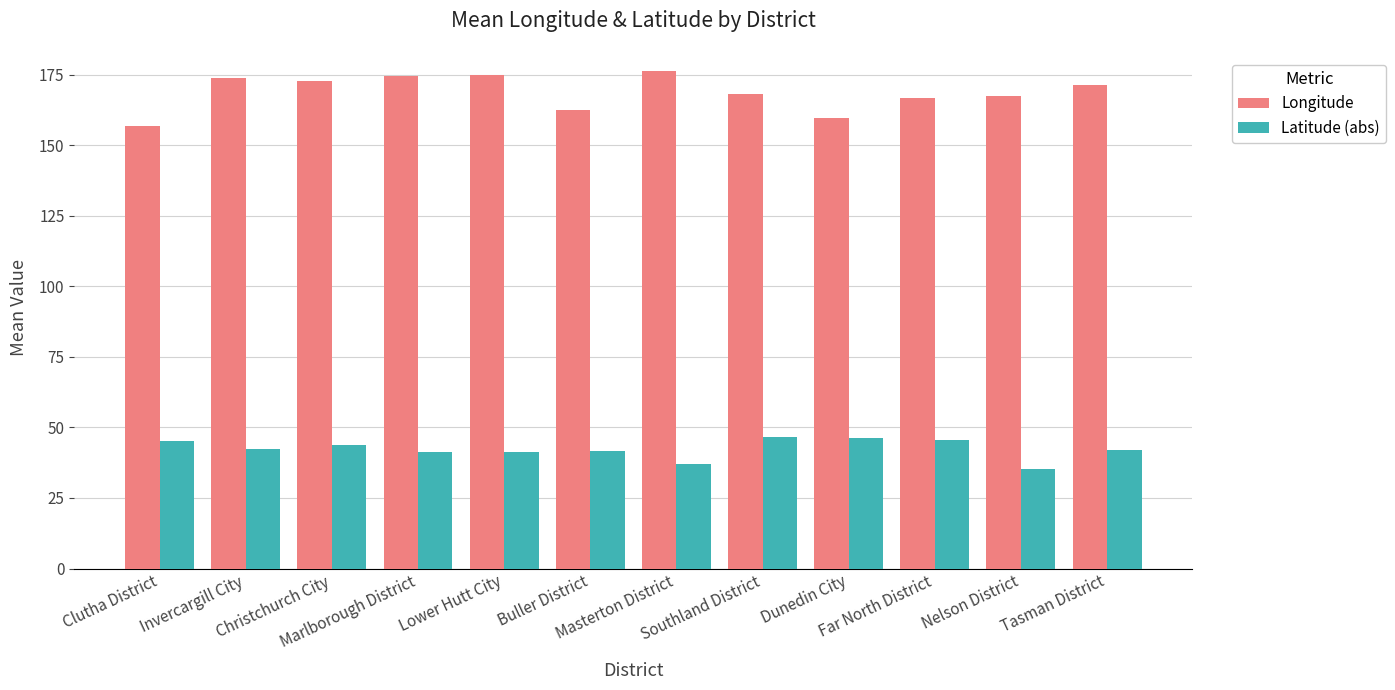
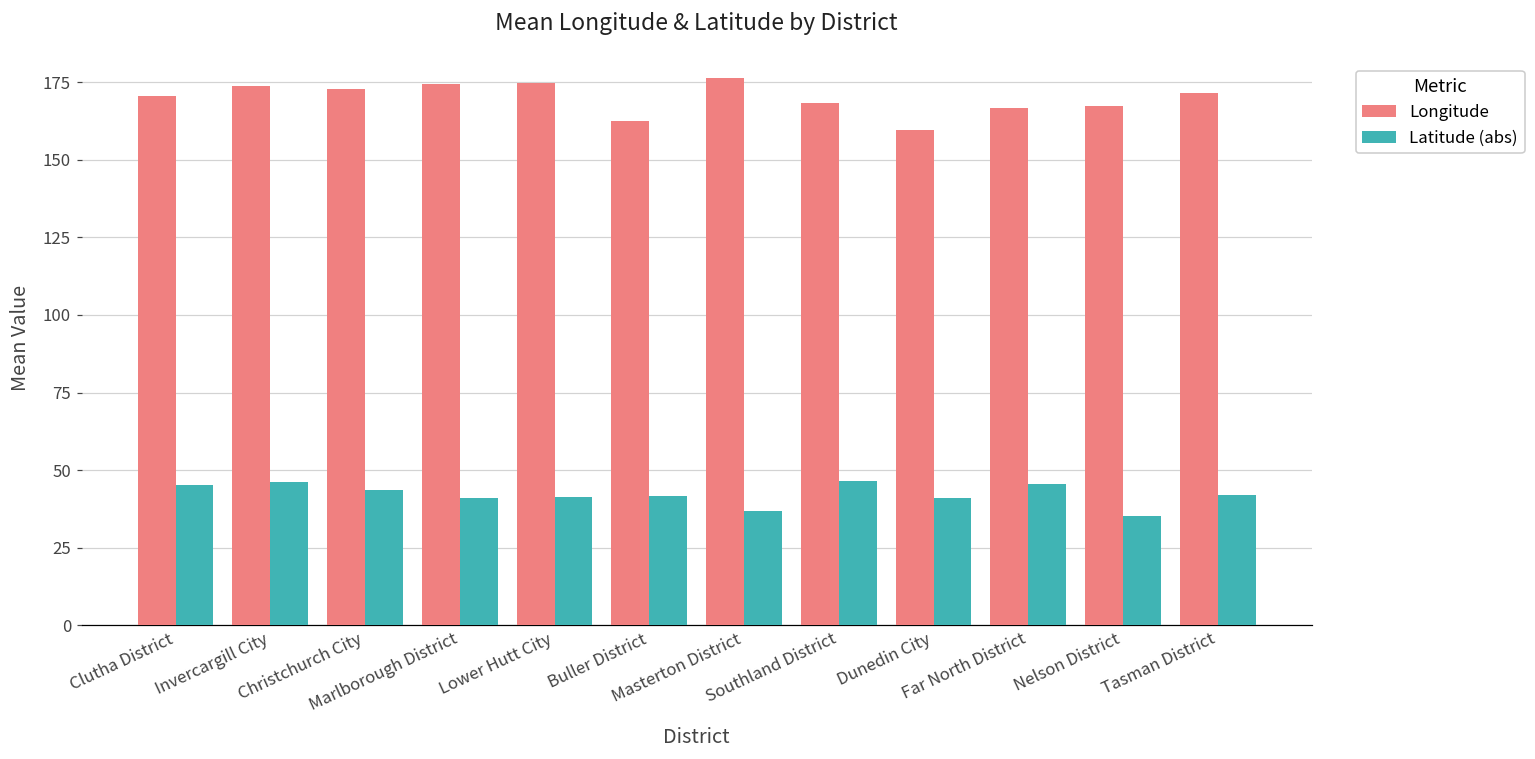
  {
    "Longitude": {
-     "Clutha District": 157,
+     "Clutha District": 171,
      "Invercargill City": 174,
      "Christchurch City": 173,
      "Marlborough District": 175,
      "Lower Hutt City": 175,
      "Buller District": 163,
      "Masterton District": 176,
      "Southland District": 168,
      "Dunedin City": 160,
      "Far North District": 167,
      "Nelson District": 167,
      "Tasman District": 172
    },
    "Latitude (abs)": {
      "Clutha District": 45,
-     "Invercargill City": 42,
+     "Invercargill City": 46,
      "Christchurch City": 44,
      "Marlborough District": 41,
      "Lower Hutt City": 41,
      "Buller District": 42,
      "Masterton District": 37,
      "Southland District": 47,
-     "Dunedin City": 46,
+     "Dunedin City": 41,
      "Far North District": 46,
      "Nelson District": 35,
      "Tasman District": 42
    }
  }
